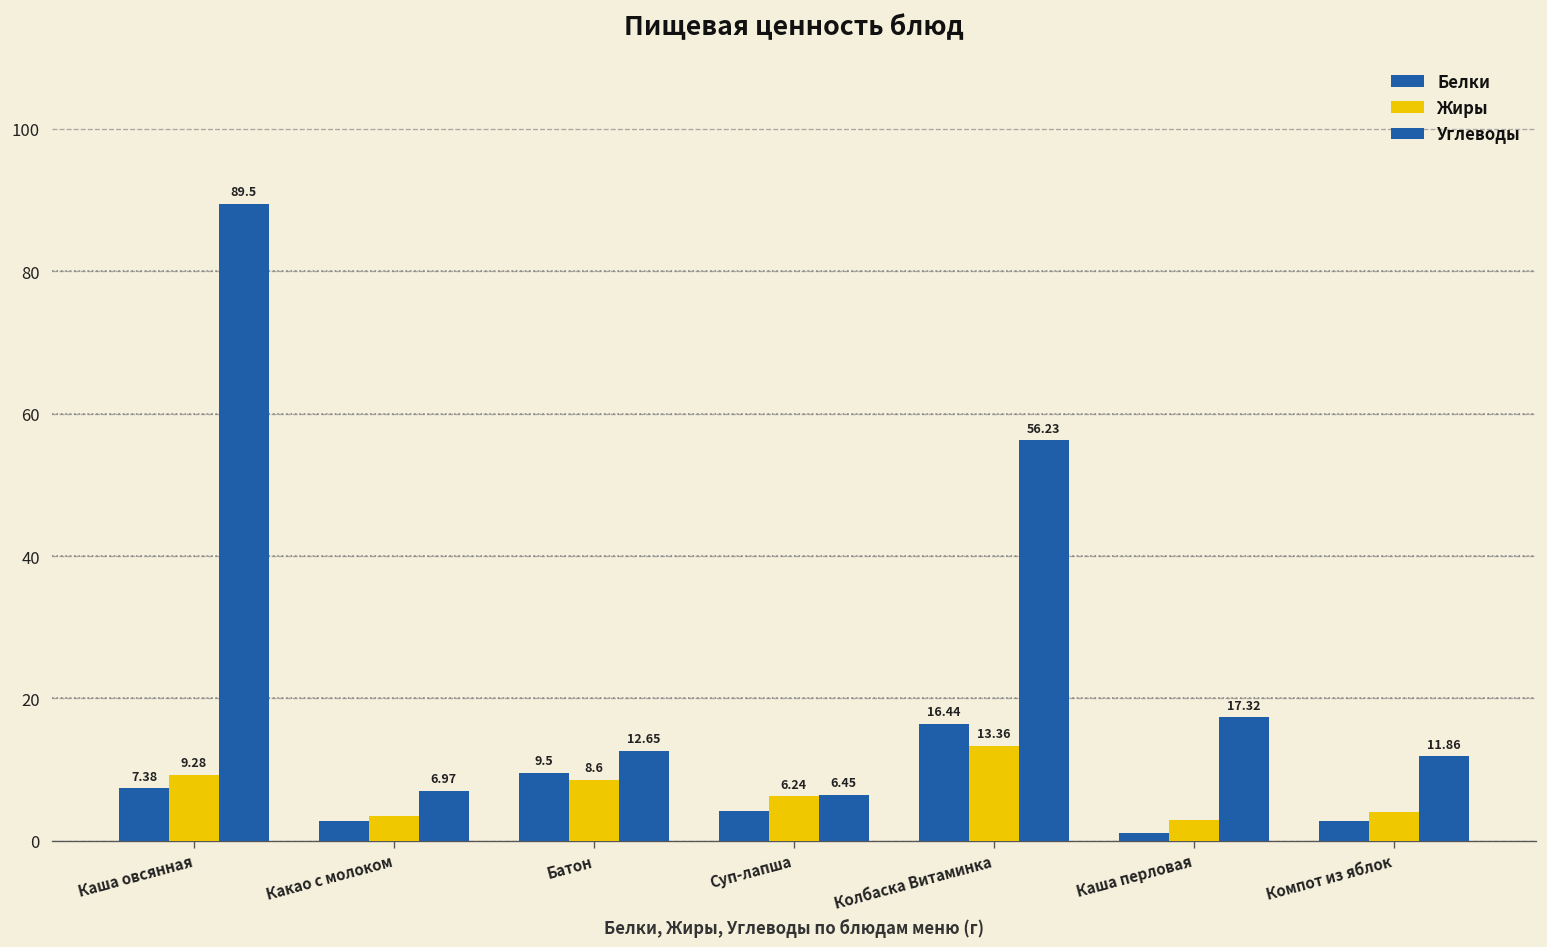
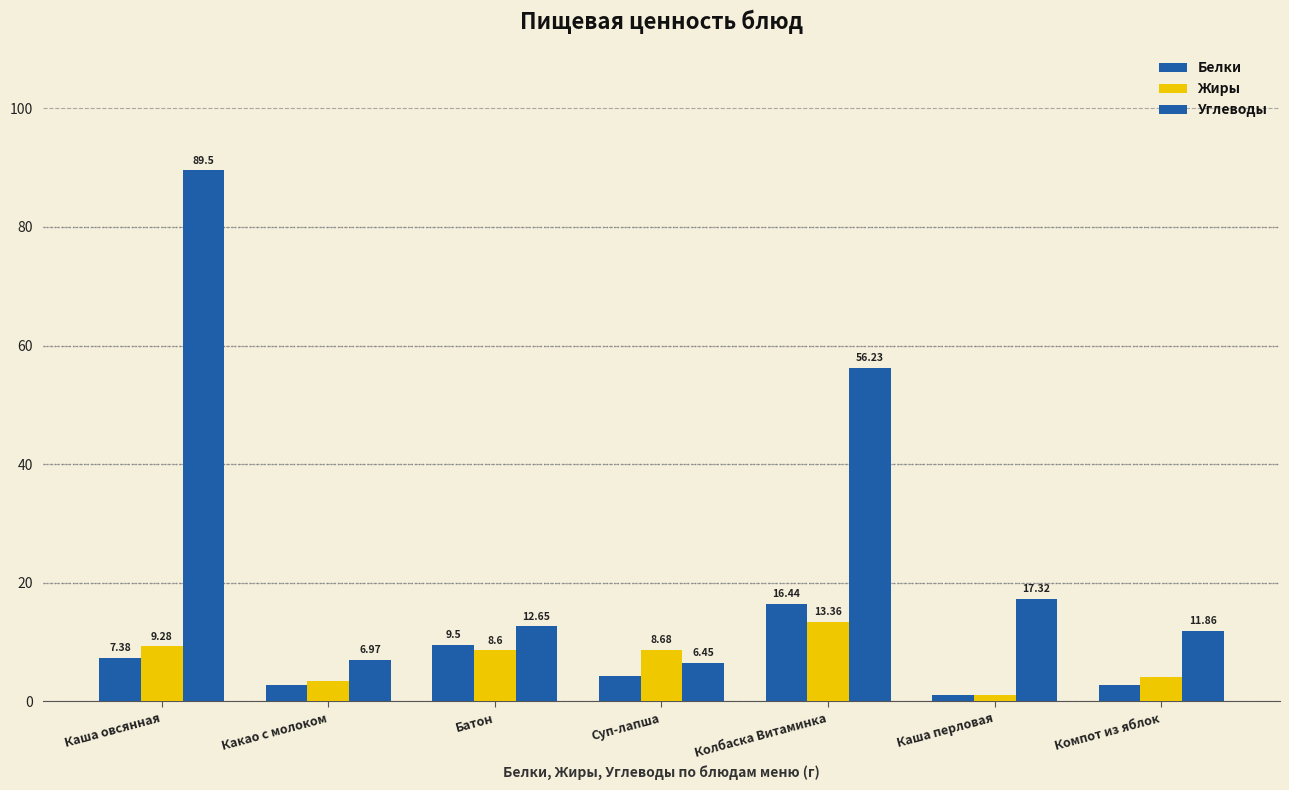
  {
    "Жиры": {
      "Каша овсянная": 9.28,
      "Батон": 8.6,
-     "Суп-лапша": 6.24,
+     "Суп-лапша": 8.68,
      "Колбаска Витаминка": 13.36,
-     "Каша перловая": 3
+     "Каша перловая": 1
    }
  }
